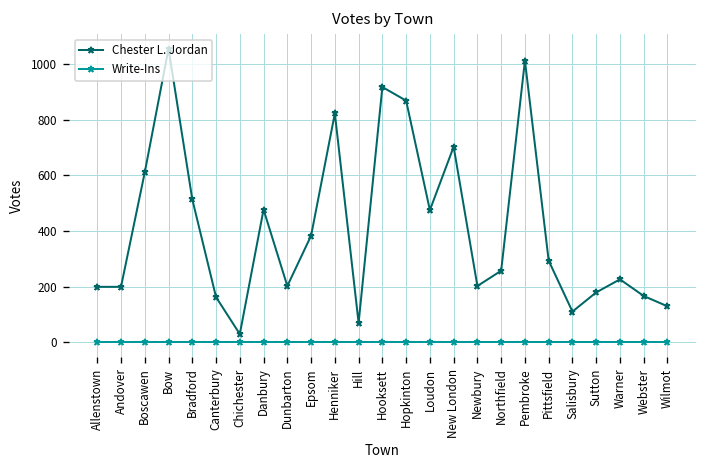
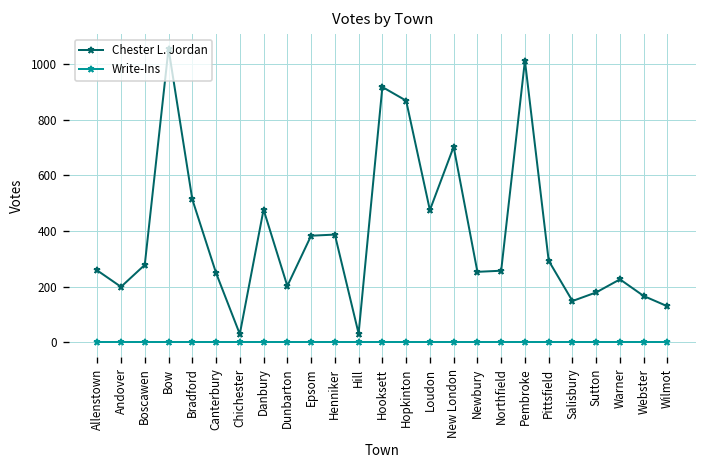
  {
    "Chester L. Jordan": {
-     "Allenstown": 200,
+     "Allenstown": 260,
      "Andover": 200,
-     "Boscawen": 610,
+     "Boscawen": 280,
      "Bradford": 510,
-     "Canterbury": 160,
+     "Canterbury": 250,
      "Chichester": 30,
      "Danbury": 480,
      "Dunbarton": 200,
      "Epsom": 380,
-     "Henniker": 820,
-     "Hill": 70,
+     "Henniker": 390,
+     "Hill": 30,
      "Hooksett": 920,
      "Hopkinton": 870,
      "Loudon": 480,
      "New London": 700,
-     "Newbury": 200,
+     "Newbury": 250,
      "Northfield": 260,
      "Pembroke": 1010,
      "Pittsfield": 290,
-     "Salisbury": 110,
+     "Salisbury": 150,
      "Sutton": 180,
      "Warner": 230,
      "Webster": 170,
      "Wilmot": 130
    },
    "Write-Ins": {
      "Allenstown": 0,
      "Andover": 0,
      "Boscawen": 0,
      "Bow": 0,
      "Bradford": 0,
      "Canterbury": 0,
      "Chichester": 0,
      "Danbury": 0,
      "Dunbarton": 0,
      "Epsom": 0,
      "Henniker": 0,
      "Hill": 0,
      "Hooksett": 0,
      "Hopkinton": 0,
      "Loudon": 0,
      "New London": 0,
      "Newbury": 0,
      "Northfield": 0,
      "Pembroke": 0,
      "Pittsfield": 0,
      "Salisbury": 0,
      "Sutton": 0,
      "Warner": 0,
      "Webster": 0,
      "Wilmot": 0
    }
  }
